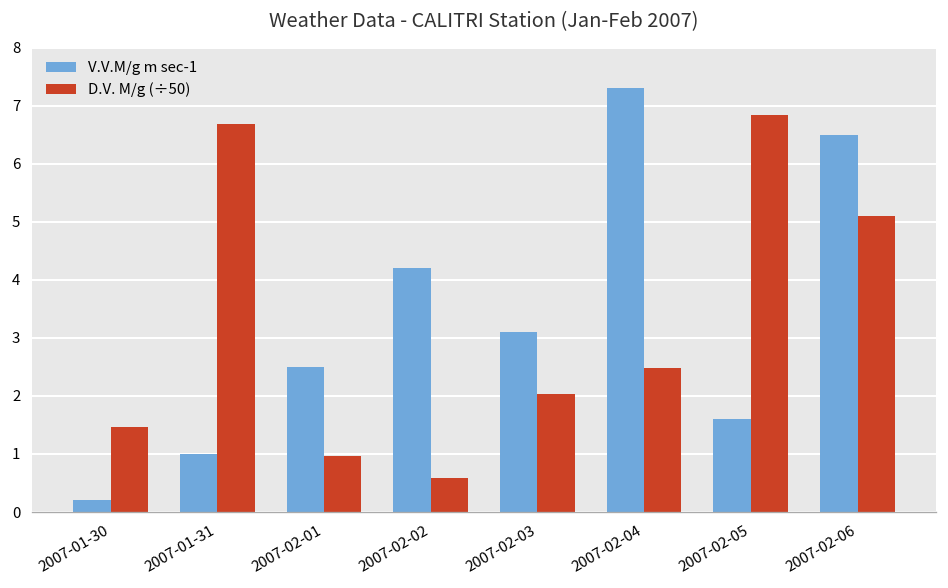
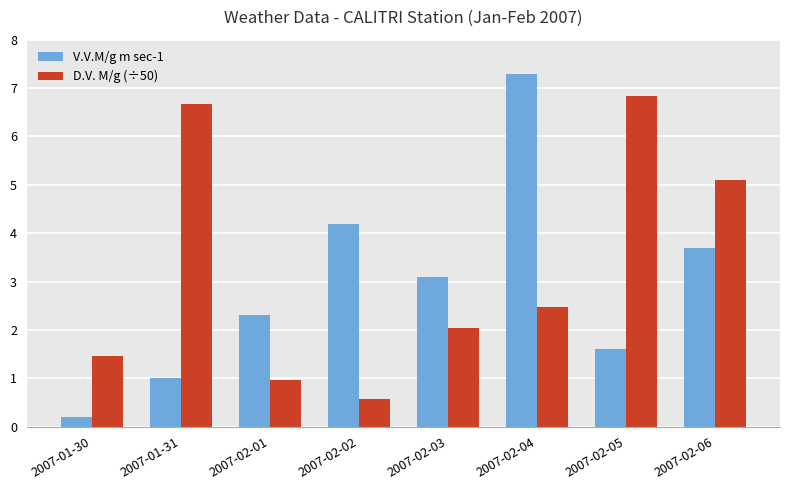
  {
    "V.V.M/g m sec-1": {
      "2007-01-30": 0.2,
      "2007-01-31": 1.0,
-     "2007-02-01": 2.5,
+     "2007-02-01": 2.3,
      "2007-02-02": 4.2,
      "2007-02-03": 3.1,
      "2007-02-04": 7.3,
      "2007-02-05": 1.6,
-     "2007-02-06": 6.5
+     "2007-02-06": 3.7
    },
    "D.V. M/g (÷50)": {
      "2007-01-30": 1.5,
      "2007-01-31": 6.7,
      "2007-02-01": 1.0,
      "2007-02-02": 0.6,
      "2007-02-03": 2.0,
      "2007-02-04": 2.5,
      "2007-02-05": 6.8,
      "2007-02-06": 5.1
    }
  }
